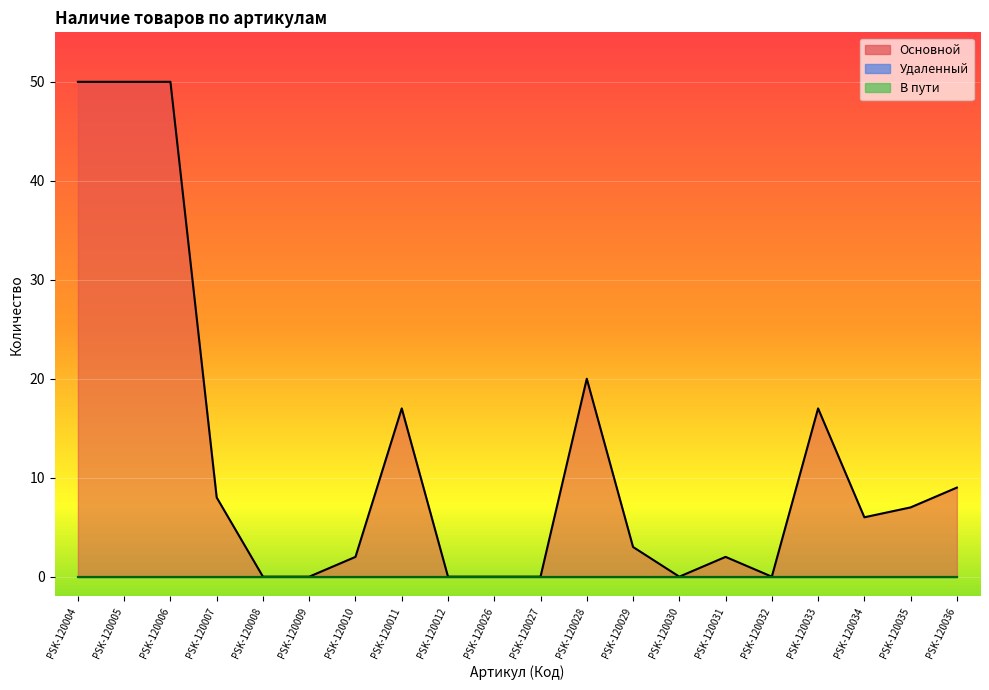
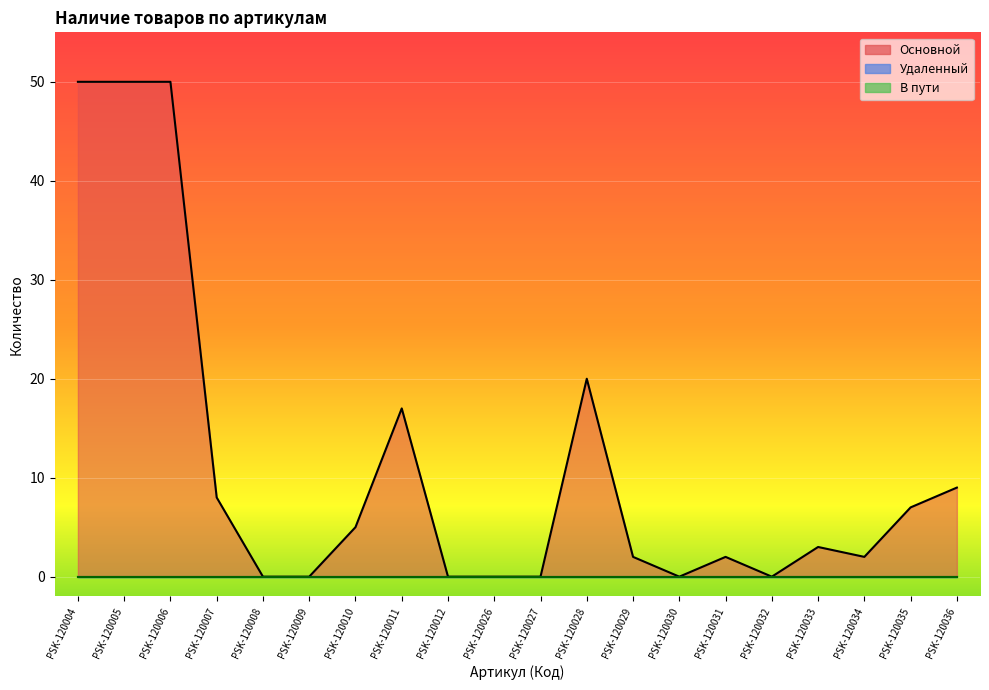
  {
    "Основной": {
      "PSK-120004": 50,
      "PSK-120005": 50,
      "PSK-120006": 50,
      "PSK-120007": 8,
-     "PSK-120010": 2,
+     "PSK-120010": 5,
      "PSK-120011": 17,
      "PSK-120028": 20,
-     "PSK-120029": 3,
+     "PSK-120029": 2,
      "PSK-120031": 2,
-     "PSK-120033": 17,
-     "PSK-120034": 6,
+     "PSK-120033": 3,
+     "PSK-120034": 2,
      "PSK-120035": 7,
      "PSK-120036": 9
    },
    "В пути": {
      "PSK-120004": 0,
      "PSK-120005": 0,
      "PSK-120006": 0,
      "PSK-120007": 0,
      "PSK-120010": 0,
      "PSK-120011": 0,
      "PSK-120028": 0,
      "PSK-120029": 0,
      "PSK-120031": 0,
      "PSK-120033": 0,
      "PSK-120034": 0,
      "PSK-120035": 0,
      "PSK-120036": 0
    }
  }
